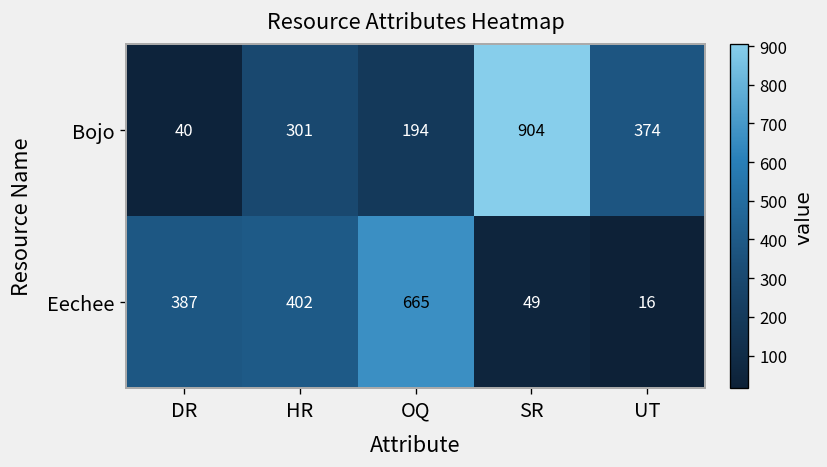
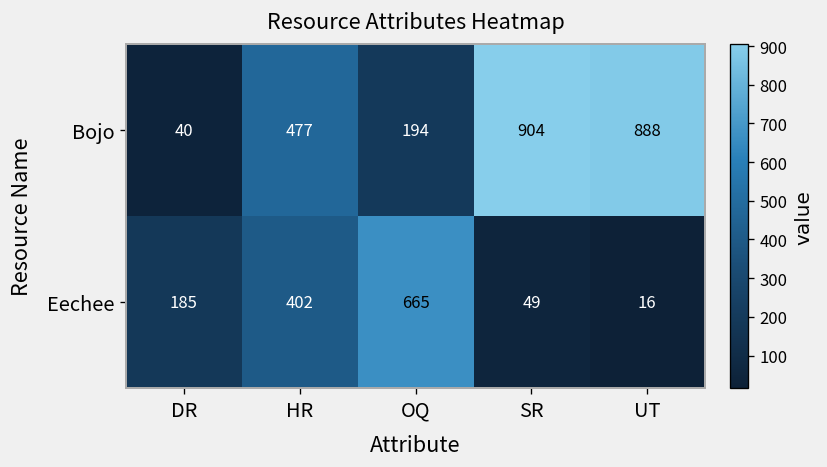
  {
    "Bojo": {
      "DR": 40,
-     "HR": 301,
+     "HR": 477,
      "OQ": 194,
      "SR": 904,
-     "UT": 374
+     "UT": 888
    },
    "Eechee": {
-     "DR": 387,
+     "DR": 185,
      "HR": 402,
      "OQ": 665,
      "SR": 49,
      "UT": 16
    }
  }
